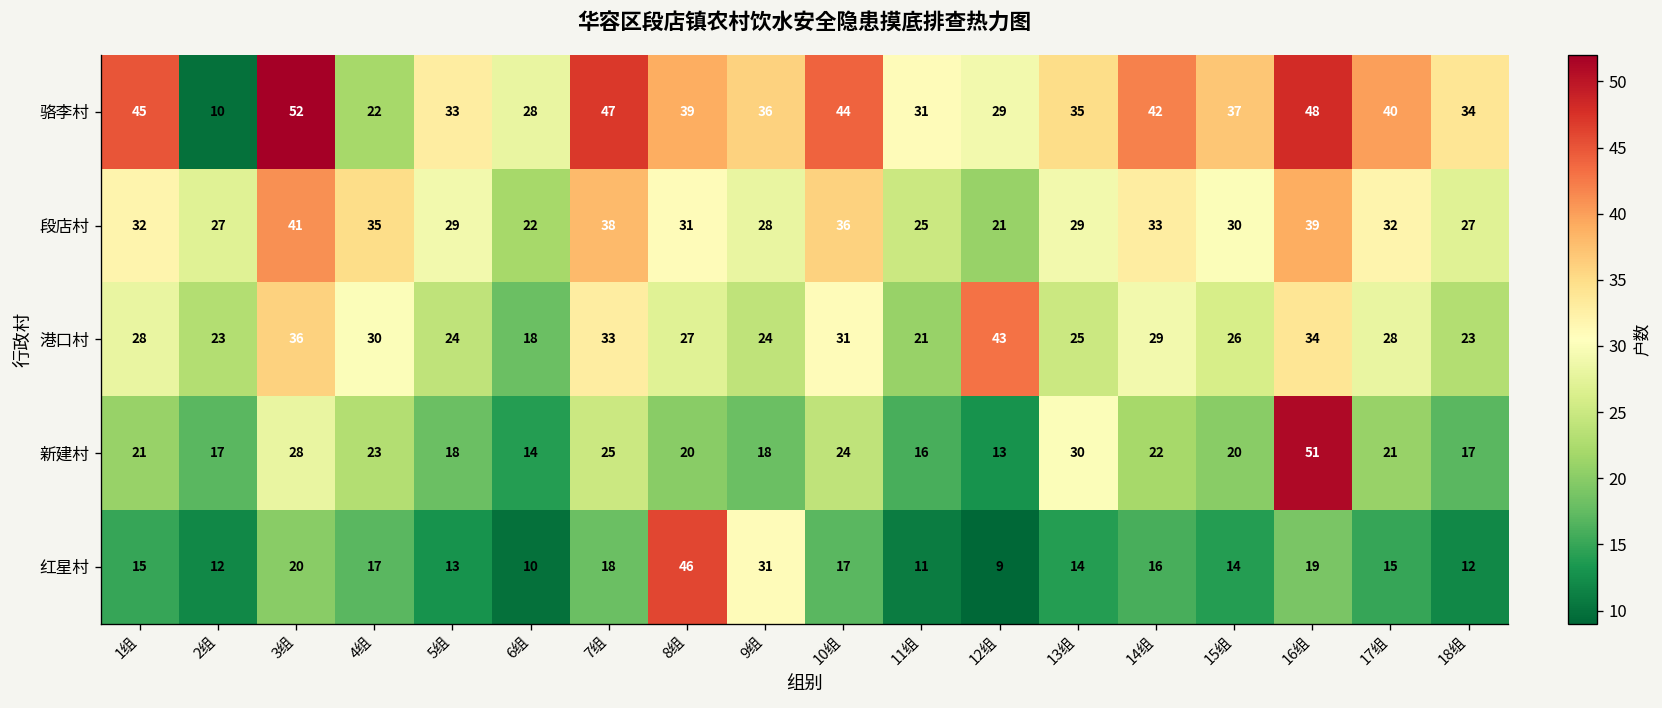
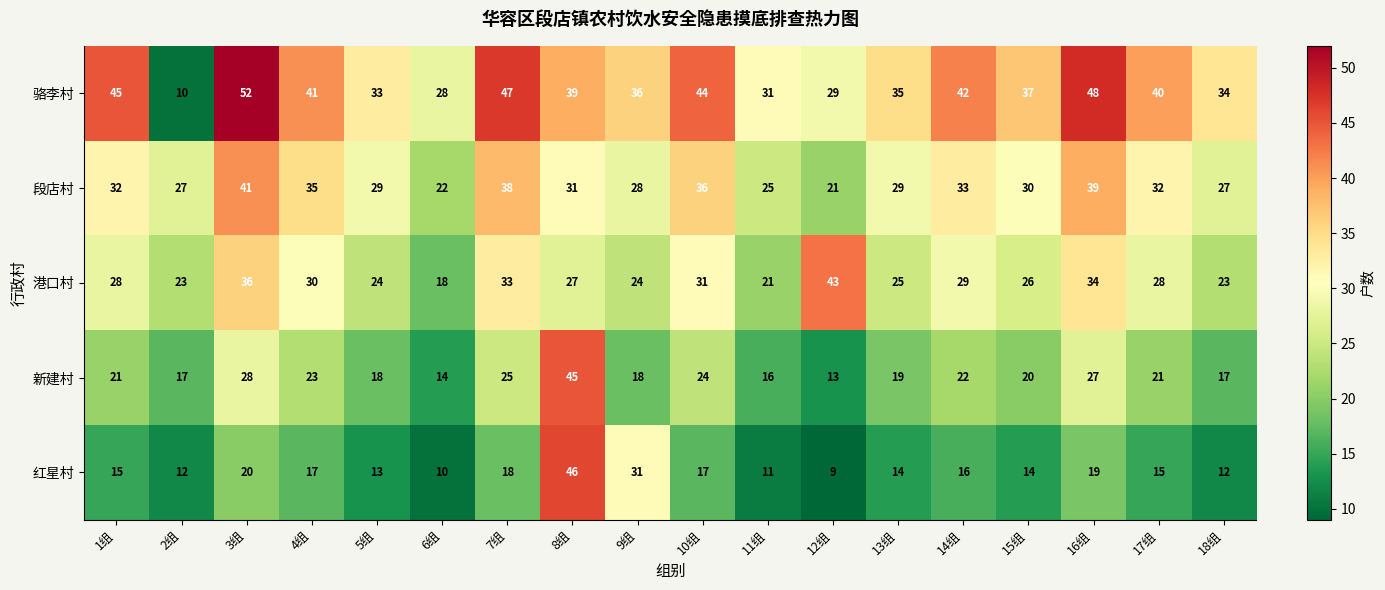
  {
    "骆李村": {
      "1组": 45,
      "2组": 10,
      "3组": 52,
-     "4组": 22,
+     "4组": 41,
      "5组": 33,
      "6组": 28,
      "7组": 47,
      "8组": 39,
      "9组": 36,
      "10组": 44,
      "11组": 31,
      "12组": 29,
      "13组": 35,
      "14组": 42,
      "15组": 37,
      "16组": 48,
      "17组": 40,
      "18组": 34
    },
    "段店村": {
      "1组": 32,
      "2组": 27,
      "3组": 41,
      "4组": 35,
      "5组": 29,
      "6组": 22,
      "7组": 38,
      "8组": 31,
      "9组": 28,
      "10组": 36,
      "11组": 25,
      "12组": 21,
      "13组": 29,
      "14组": 33,
      "15组": 30,
      "16组": 39,
      "17组": 32,
      "18组": 27
    },
    "港口村": {
      "1组": 28,
      "2组": 23,
      "3组": 36,
      "4组": 30,
      "5组": 24,
      "6组": 18,
      "7组": 33,
      "8组": 27,
      "9组": 24,
      "10组": 31,
      "11组": 21,
      "12组": 43,
      "13组": 25,
      "14组": 29,
      "15组": 26,
      "16组": 34,
      "17组": 28,
      "18组": 23
    },
    "新建村": {
      "1组": 21,
      "2组": 17,
      "3组": 28,
      "4组": 23,
      "5组": 18,
      "6组": 14,
      "7组": 25,
-     "8组": 20,
+     "8组": 45,
      "9组": 18,
      "10组": 24,
      "11组": 16,
      "12组": 13,
-     "13组": 30,
+     "13组": 19,
      "14组": 22,
      "15组": 20,
-     "16组": 51,
+     "16组": 27,
      "17组": 21,
      "18组": 17
    },
    "红星村": {
      "1组": 15,
      "2组": 12,
      "3组": 20,
      "4组": 17,
      "5组": 13,
      "6组": 10,
      "7组": 18,
      "8组": 46,
      "9组": 31,
      "10组": 17,
      "11组": 11,
      "12组": 9,
      "13组": 14,
      "14组": 16,
      "15组": 14,
      "16组": 19,
      "17组": 15,
      "18组": 12
    }
  }
